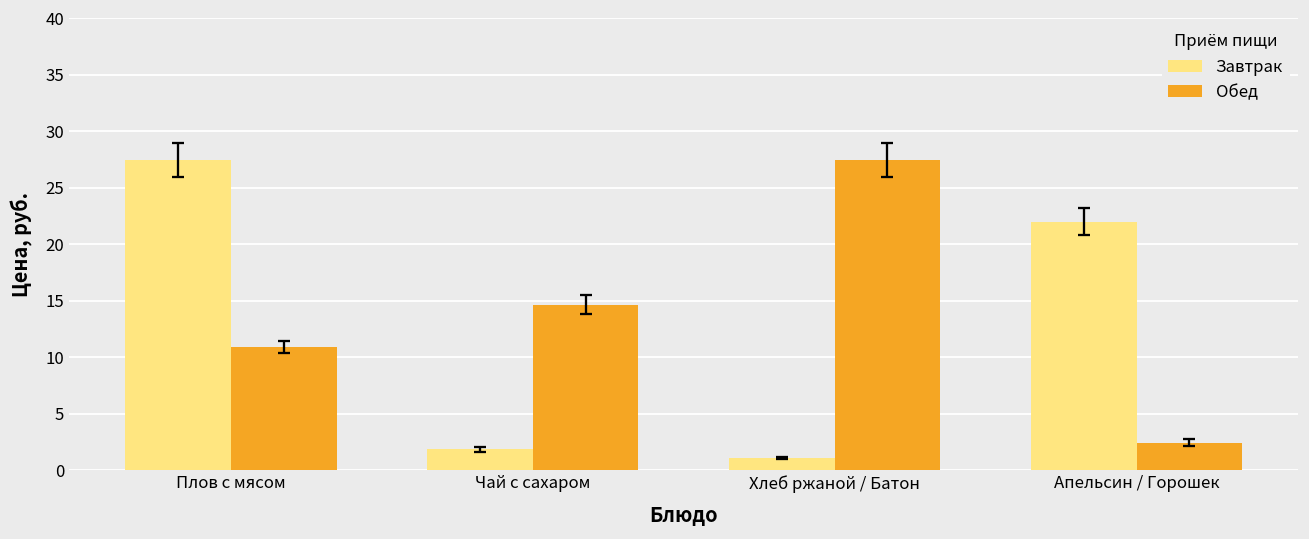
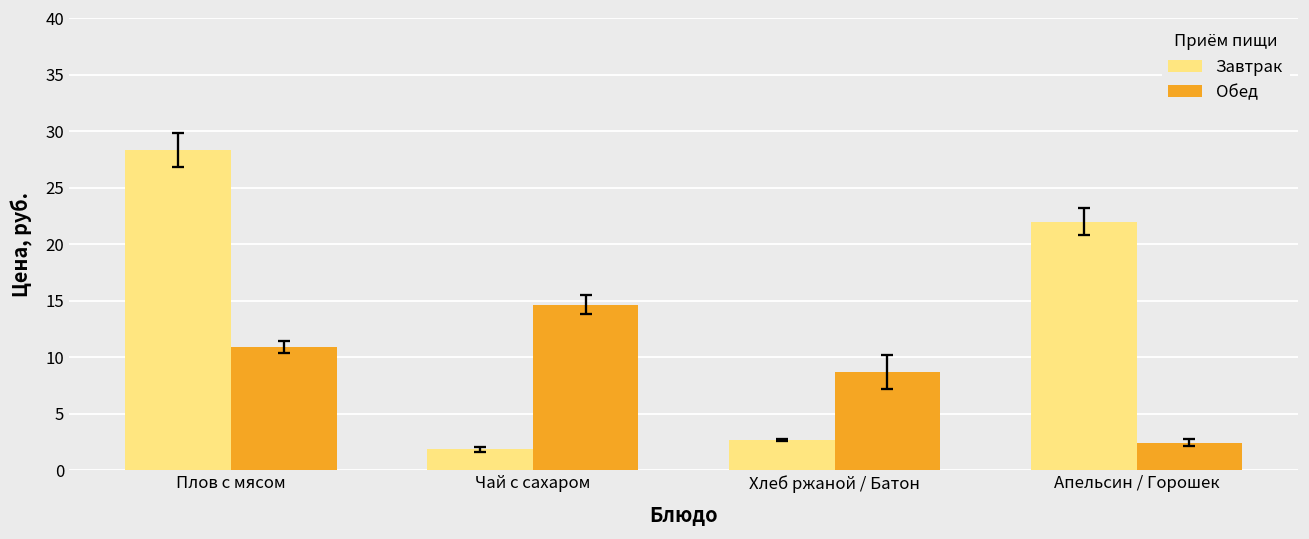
  {
    "Завтрак": {
-     "Плов с мясом": 27.4,
+     "Плов с мясом": 28.3,
      "Чай с сахаром": 1.8,
-     "Хлеб ржаной / Батон": 1.1,
+     "Хлеб ржаной / Батон": 2.6,
      "Апельсин / Горошек": 22.0
    },
    "Обед": {
      "Плов с мясом": 10.9,
      "Чай с сахаром": 14.7,
-     "Хлеб ржаной / Батон": 27.4,
+     "Хлеб ржаной / Батон": 8.7,
      "Апельсин / Горошек": 2.4
    }
  }
